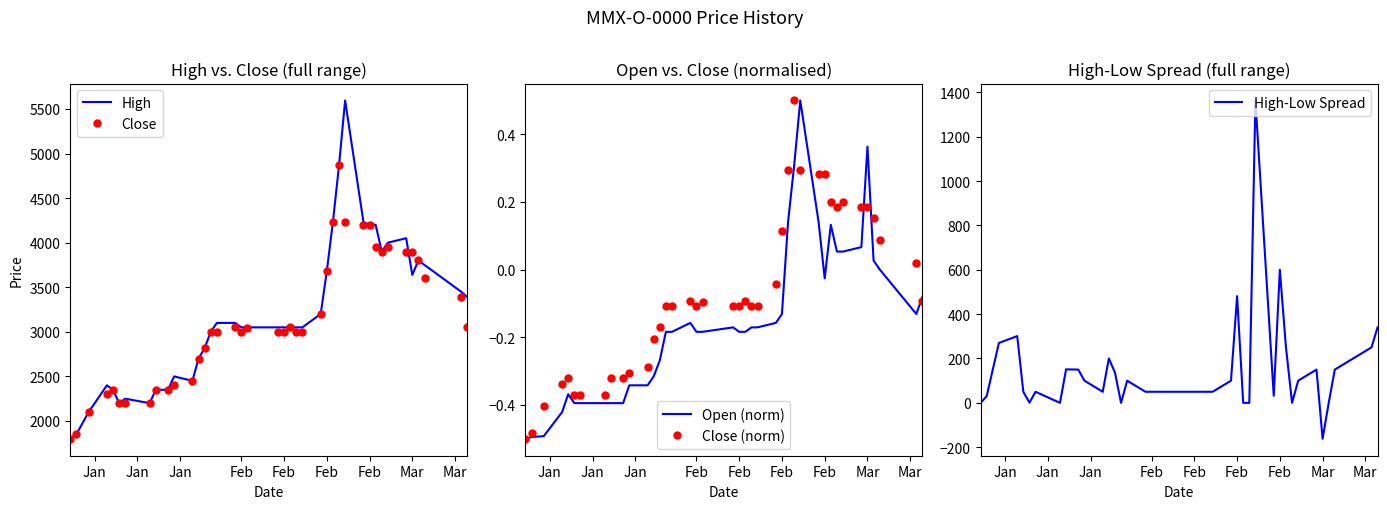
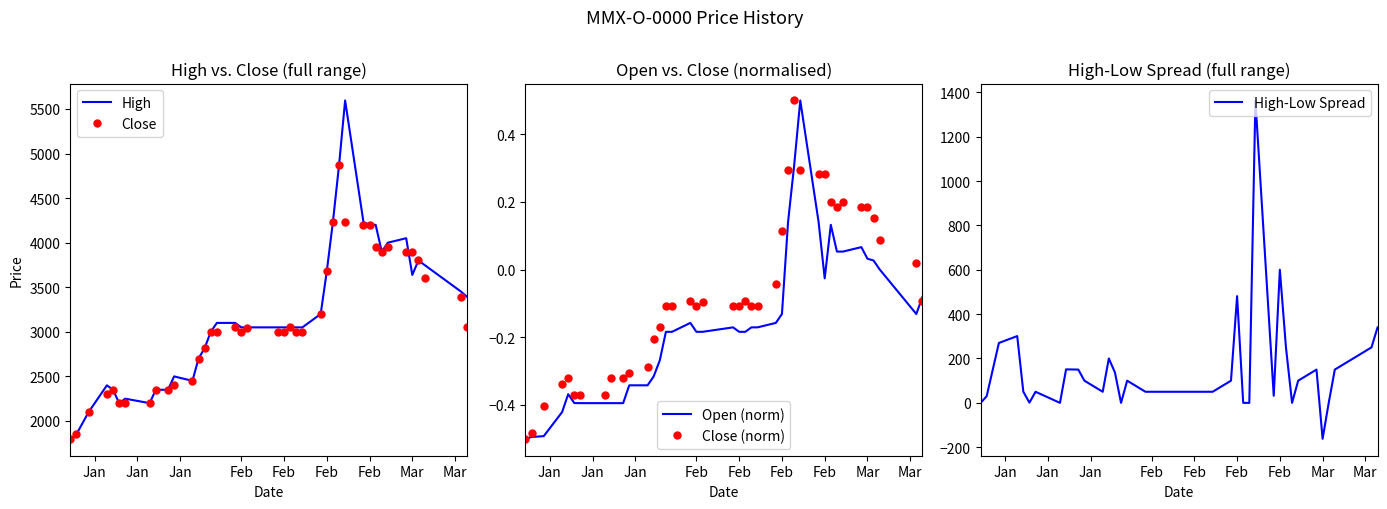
  {
    "High vs. Close (full range)": {
      "High": {
        "Mar": 3600
      },
      "Close": {
        "Mar": 3900
      }
    },
    "Open vs. Close (normalised)": {
      "Open (norm)": {
-       "Mar": 0.36
+       "Mar": 0.03
      },
      "Close (norm)": {
        "Mar": 0.18
      }
    },
    "High-Low Spread (full range)": {
      "Mar": -160
    }
  }
